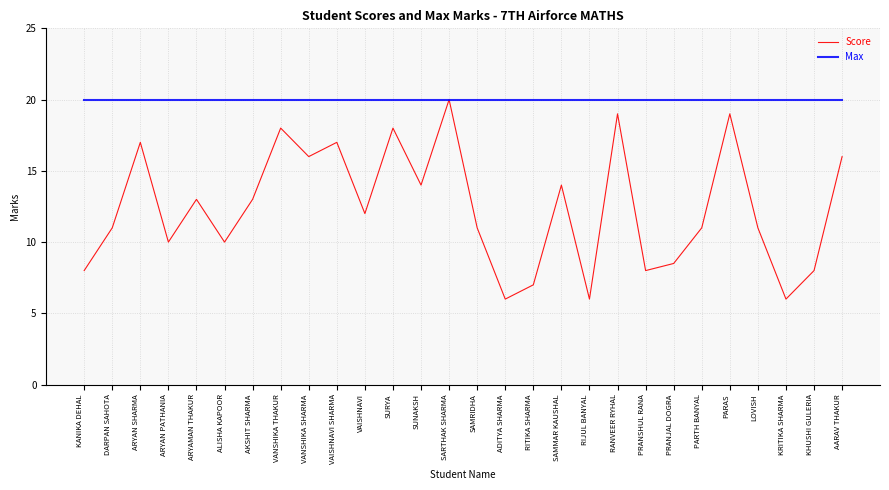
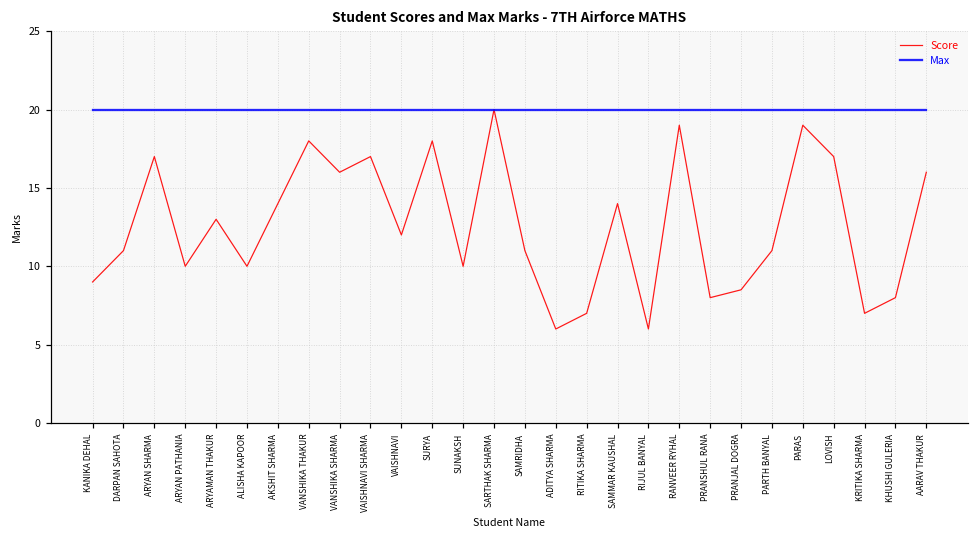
  {
    "Score": {
-     "KANIKA DEHAL": 8,
+     "KANIKA DEHAL": 9,
      "DARPAN SAHOTA": 11,
      "ARYAN SHARMA": 17,
      "ARYAN PATHANIA": 10,
      "ARYAMAN THAKUR": 13,
      "ALISHA KAPOOR": 10,
-     "AKSHIT SHARMA": 13,
+     "AKSHIT SHARMA": 14,
      "VANSHIKA THAKUR": 18,
      "VANSHIKA SHARMA": 16,
      "VAISHNAVI SHARMA": 17,
      "VAISHNAVI": 12,
      "SURYA": 18,
-     "SUNAKSH": 14,
+     "SUNAKSH": 10,
      "SAMRIDHA": 11,
      "ADITYA SHARMA": 6,
      "RITIKA SHARMA": 7,
      "SAMMAR KAUSHAL": 14,
      "RIJUL BANYAL": 6,
      "RANVEER RYHAL": 19,
      "PRANSHUL RANA": 8,
      "PRANJAL DOGRA": 8.5,
      "PARTH BANYAL": 11,
      "PARAS": 19,
-     "LOVISH": 11,
-     "KRITIKA SHARMA": 6,
+     "LOVISH": 17,
+     "KRITIKA SHARMA": 7,
      "KHUSHI GULERIA": 8,
      "AARAV THAKUR": 16
    },
    "Max": {
      "KANIKA DEHAL": 20,
      "DARPAN SAHOTA": 20,
      "ARYAN SHARMA": 20,
      "ARYAN PATHANIA": 20,
      "ARYAMAN THAKUR": 20,
      "ALISHA KAPOOR": 20,
      "AKSHIT SHARMA": 20,
      "VANSHIKA THAKUR": 20,
      "VANSHIKA SHARMA": 20,
      "VAISHNAVI SHARMA": 20,
      "VAISHNAVI": 20,
      "SURYA": 20,
      "SUNAKSH": 20,
      "SAMRIDHA": 20,
      "ADITYA SHARMA": 20,
      "RITIKA SHARMA": 20,
      "SAMMAR KAUSHAL": 20,
      "RIJUL BANYAL": 20,
      "RANVEER RYHAL": 20,
      "PRANSHUL RANA": 20,
      "PRANJAL DOGRA": 20,
      "PARTH BANYAL": 20,
      "PARAS": 20,
      "LOVISH": 20,
      "KRITIKA SHARMA": 20,
      "KHUSHI GULERIA": 20,
      "AARAV THAKUR": 20
    }
  }
